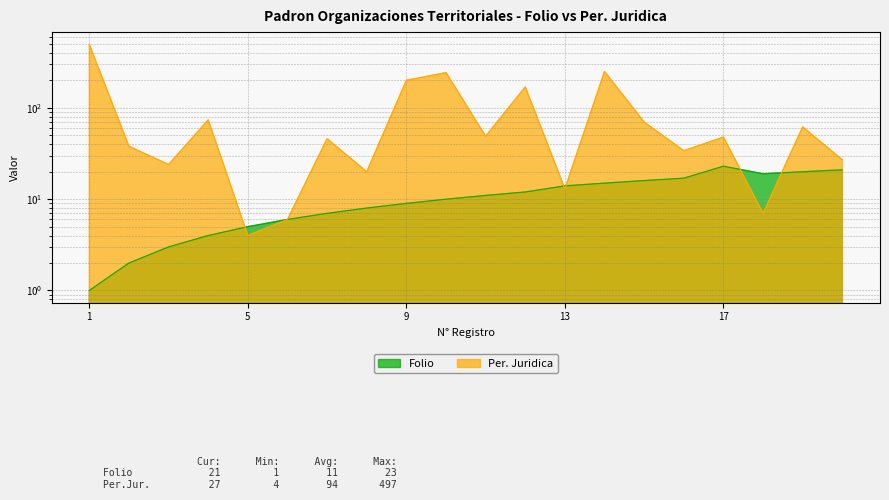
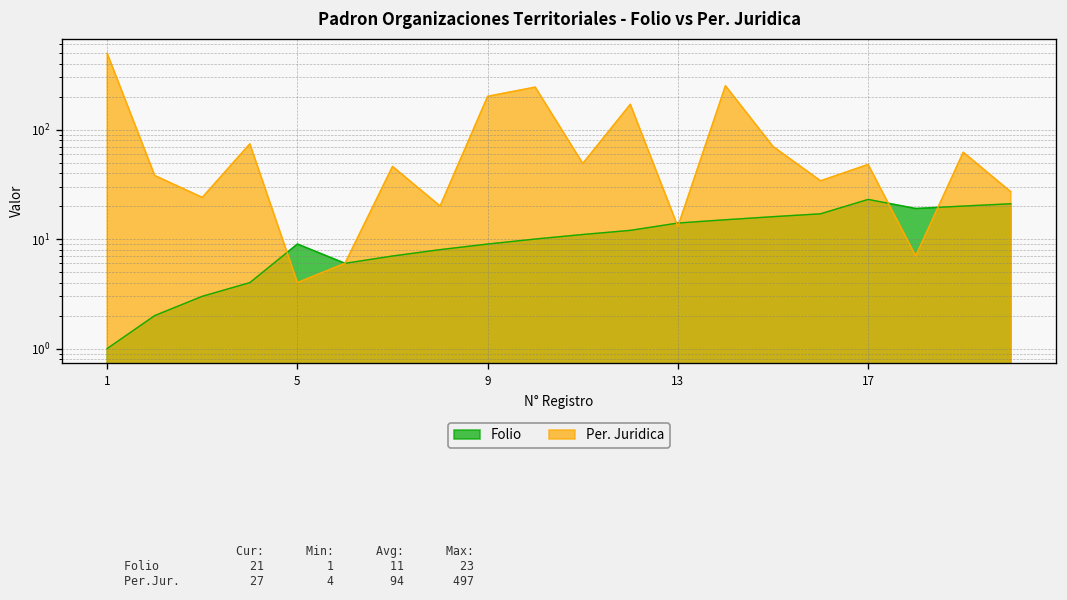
  {
    "Folio": {
      "1": 1,
-     "5": 5,
+     "5": 9,
      "9": 9,
      "13": 14,
      "17": 23
    },
    "Per. Juridica": {
      "1": 500,
      "5": 4,
      "9": 200,
      "13": 13,
      "17": 50
    }
  }
